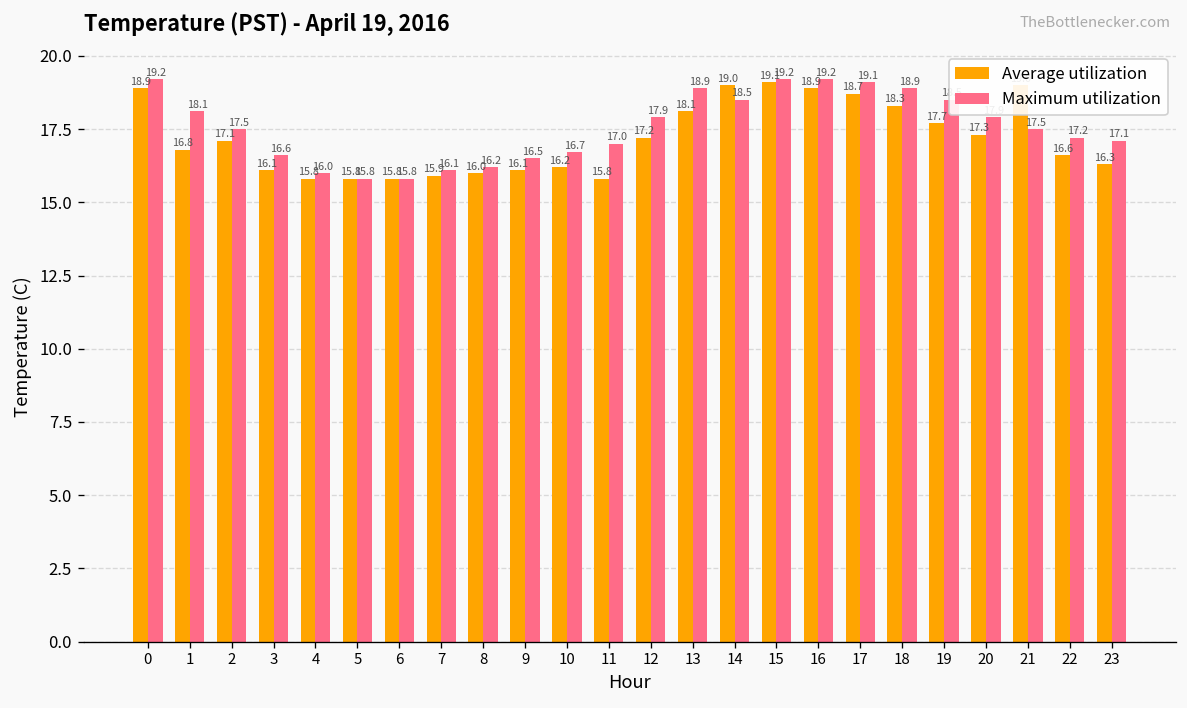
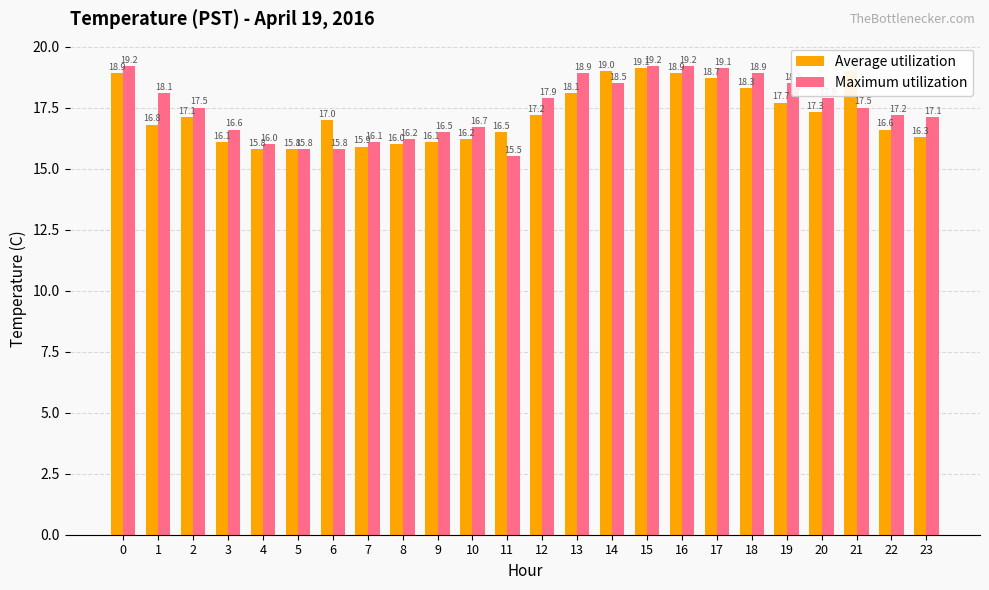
  {
    "Average utilization": {
      "0": 18.9,
      "1": 16.8,
      "2": 17.1,
      "3": 16.1,
      "4": 15.8,
-     "6": 15.8,
+     "6": 17.0,
      "7": 15.9,
      "8": 16.0,
      "9": 16.1,
      "10": 16.2,
-     "11": 15.8,
+     "11": 16.5,
      "12": 17.2,
      "13": 18.1,
      "14": 19.0,
      "16": 18.9,
      "17": 18.7,
      "18": 18.3,
      "19": 17.7,
      "20": 17.3,
      "22": 16.6,
      "23": 16.3
    },
    "Maximum utilization": {
      "0": 19.2,
      "1": 18.1,
      "2": 17.5,
      "3": 16.6,
      "4": 16.0,
      "7": 16.1,
      "8": 16.2,
      "9": 16.5,
      "10": 16.7,
-     "11": 17.0,
+     "11": 15.5,
      "12": 17.9,
      "13": 18.9,
      "14": 18.5,
      "16": 19.2,
      "17": 19.1,
      "18": 18.9,
      "21": 17.5,
      "22": 17.2,
      "23": 17.1
    }
  }
